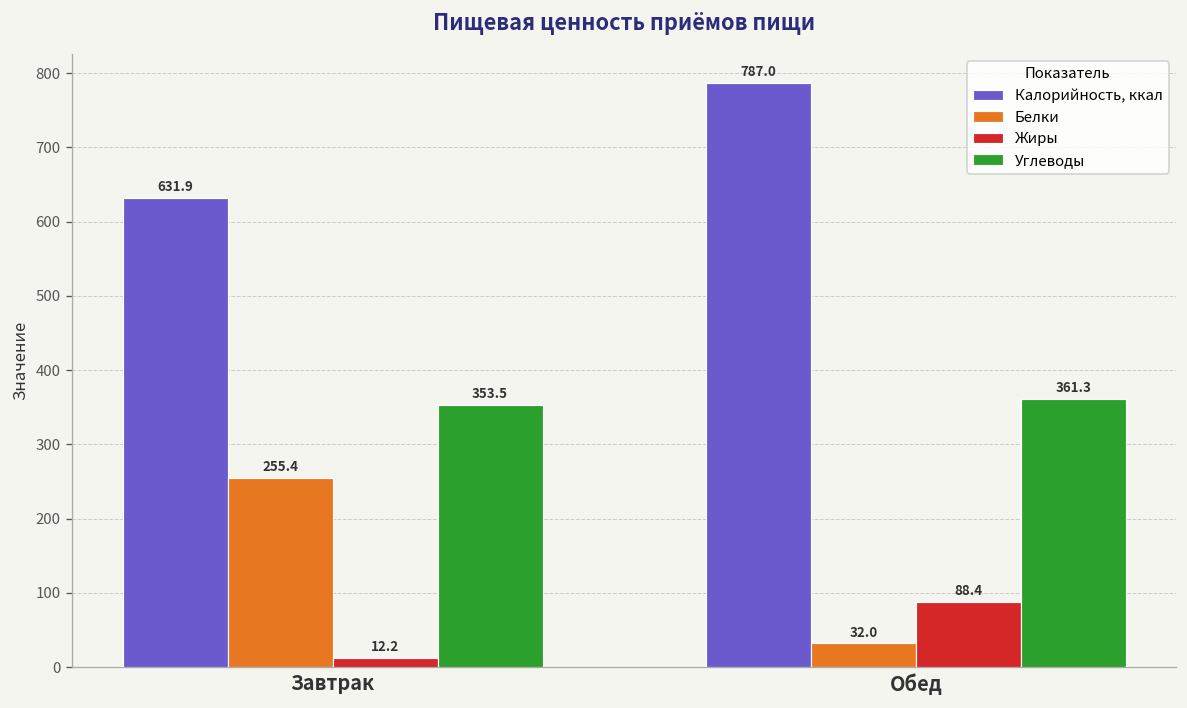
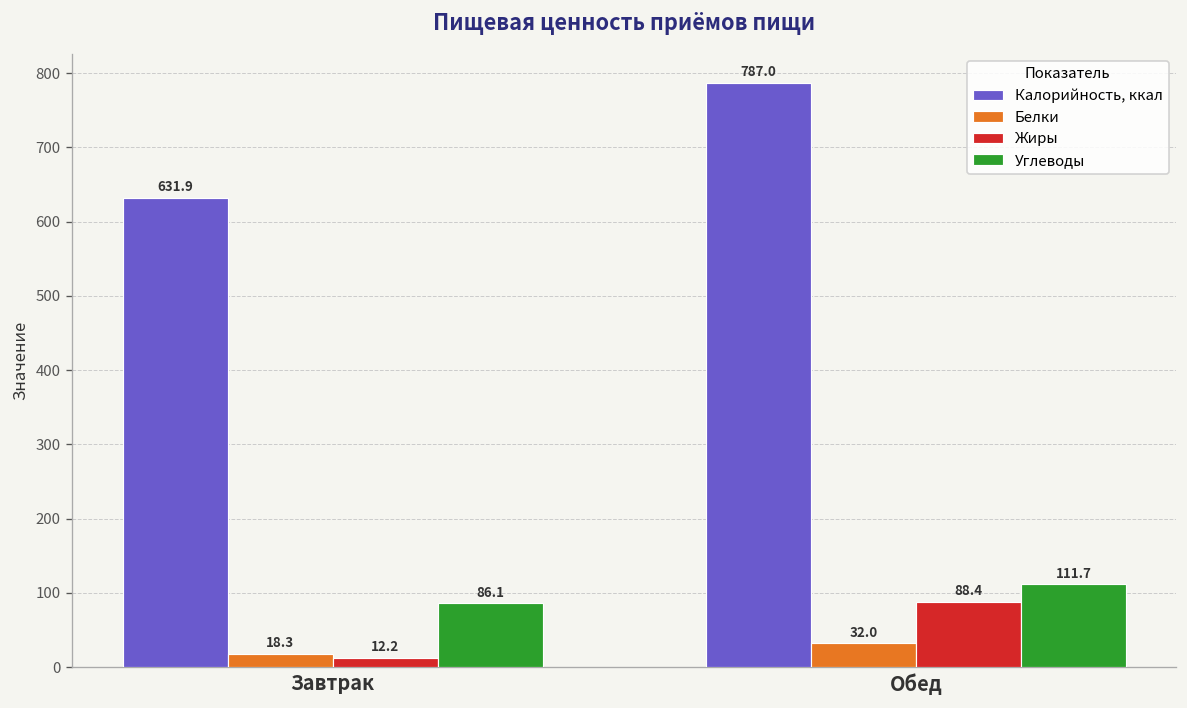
  {
    "Калорийность, ккал": {
      "Завтрак": 631.9,
      "Обед": 787.0
    },
    "Белки": {
-     "Завтрак": 255.4,
+     "Завтрак": 18.3,
      "Обед": 32.0
    },
    "Жиры": {
      "Завтрак": 12.2,
      "Обед": 88.4
    },
    "Углеводы": {
-     "Завтрак": 353.5,
-     "Обед": 361.3
+     "Завтрак": 86.1,
+     "Обед": 111.7
    }
  }
